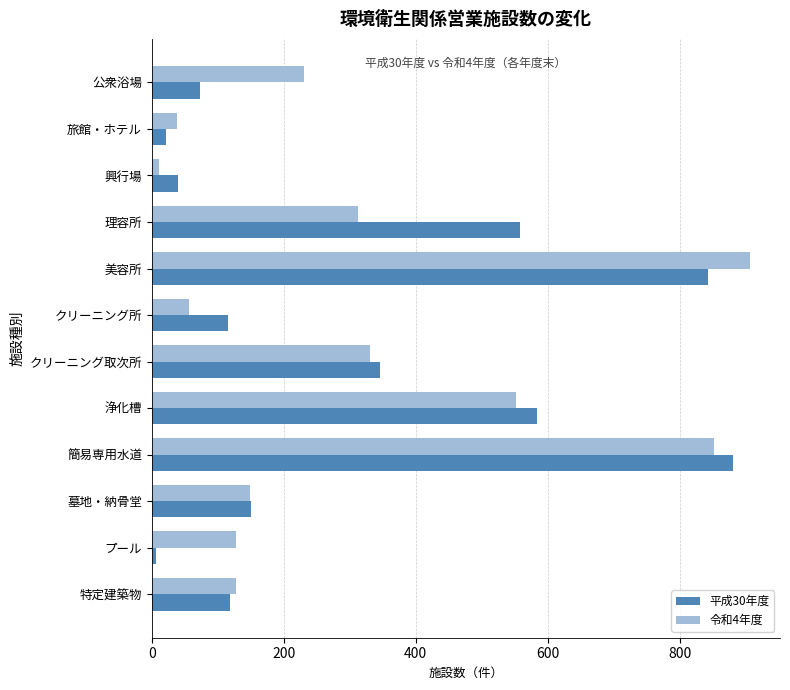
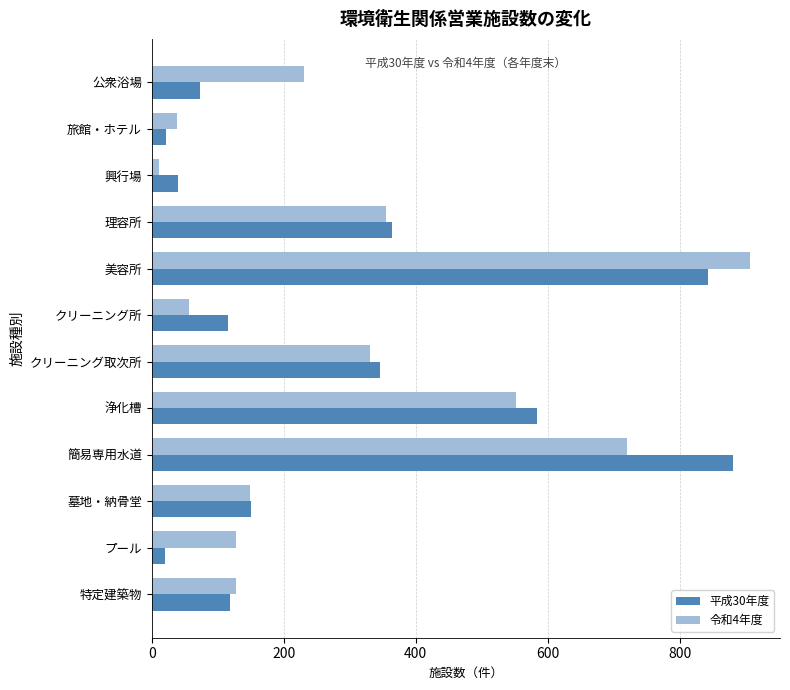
  {
    "平成30年度": {
      "公衆浴場": 70,
      "旅館・ホテル": 20,
      "興行場": 40,
-     "理容所": 560,
+     "理容所": 360,
      "美容所": 840,
      "クリーニング所": 120,
      "クリーニング取次所": 350,
      "浄化槽": 580,
      "簡易専用水道": 880,
      "墓地・納骨堂": 150,
-     "プール": 10,
+     "プール": 20,
      "特定建築物": 120
    },
    "令和4年度": {
      "公衆浴場": 230,
      "旅館・ホテル": 40,
      "興行場": 10,
-     "理容所": 310,
+     "理容所": 360,
      "美容所": 910,
      "クリーニング所": 60,
      "クリーニング取次所": 330,
      "浄化槽": 550,
-     "簡易専用水道": 850,
+     "簡易専用水道": 720,
      "墓地・納骨堂": 150,
      "プール": 130,
      "特定建築物": 130
    }
  }
